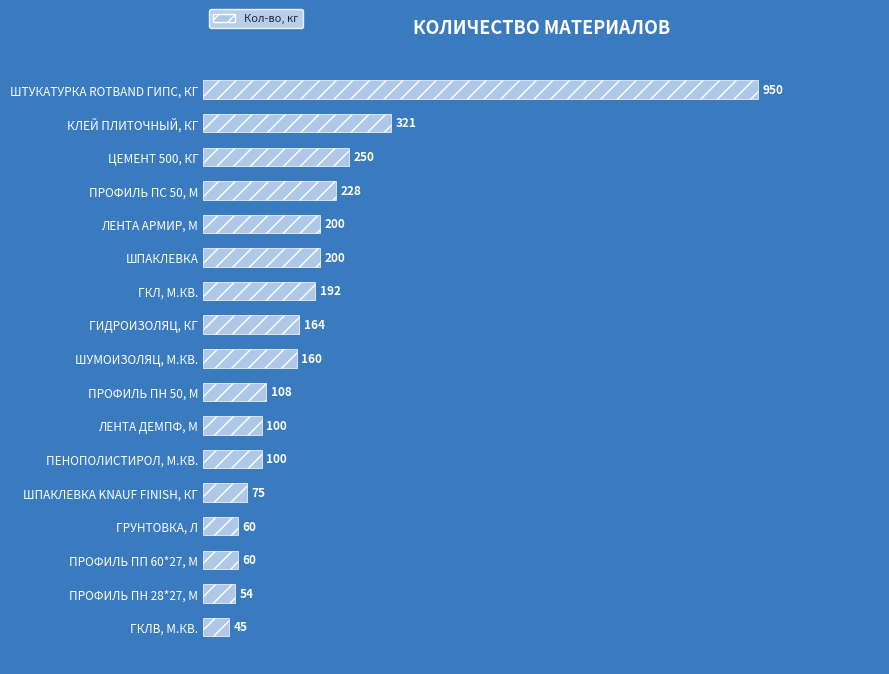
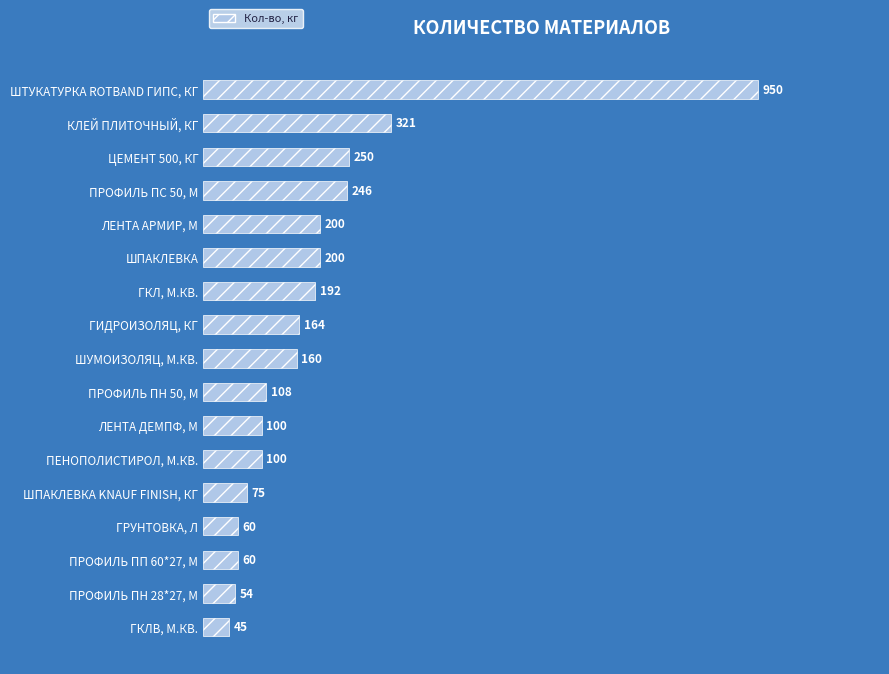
  {
    "ШТУКАТУРКА ROTBAND ГИПС, КГ": 950,
    "КЛЕЙ ПЛИТОЧНЫЙ, КГ": 321,
    "ЦЕМЕНТ 500, КГ": 250,
-   "ПРОФИЛЬ ПС 50, М": 228,
+   "ПРОФИЛЬ ПС 50, М": 246,
    "ЛЕНТА АРМИР, М": 200,
    "ШПАКЛЕВКА": 200,
    "ГКЛ, М.КВ.": 192,
    "ГИДРОИЗОЛЯЦ, КГ": 164,
    "ШУМОИЗОЛЯЦ, М.КВ.": 160,
    "ПРОФИЛЬ ПН 50, М": 108,
    "ЛЕНТА ДЕМПФ, М": 100,
    "ПЕНОПОЛИСТИРОЛ, М.КВ.": 100,
    "ШПАКЛЕВКА KNAUF FINISH, КГ": 75,
    "ГРУНТОВКА, Л": 60,
    "ПРОФИЛЬ ПП 60*27, М": 60,
    "ПРОФИЛЬ ПН 28*27, М": 54,
    "ГКЛВ, М.КВ.": 45
  }
